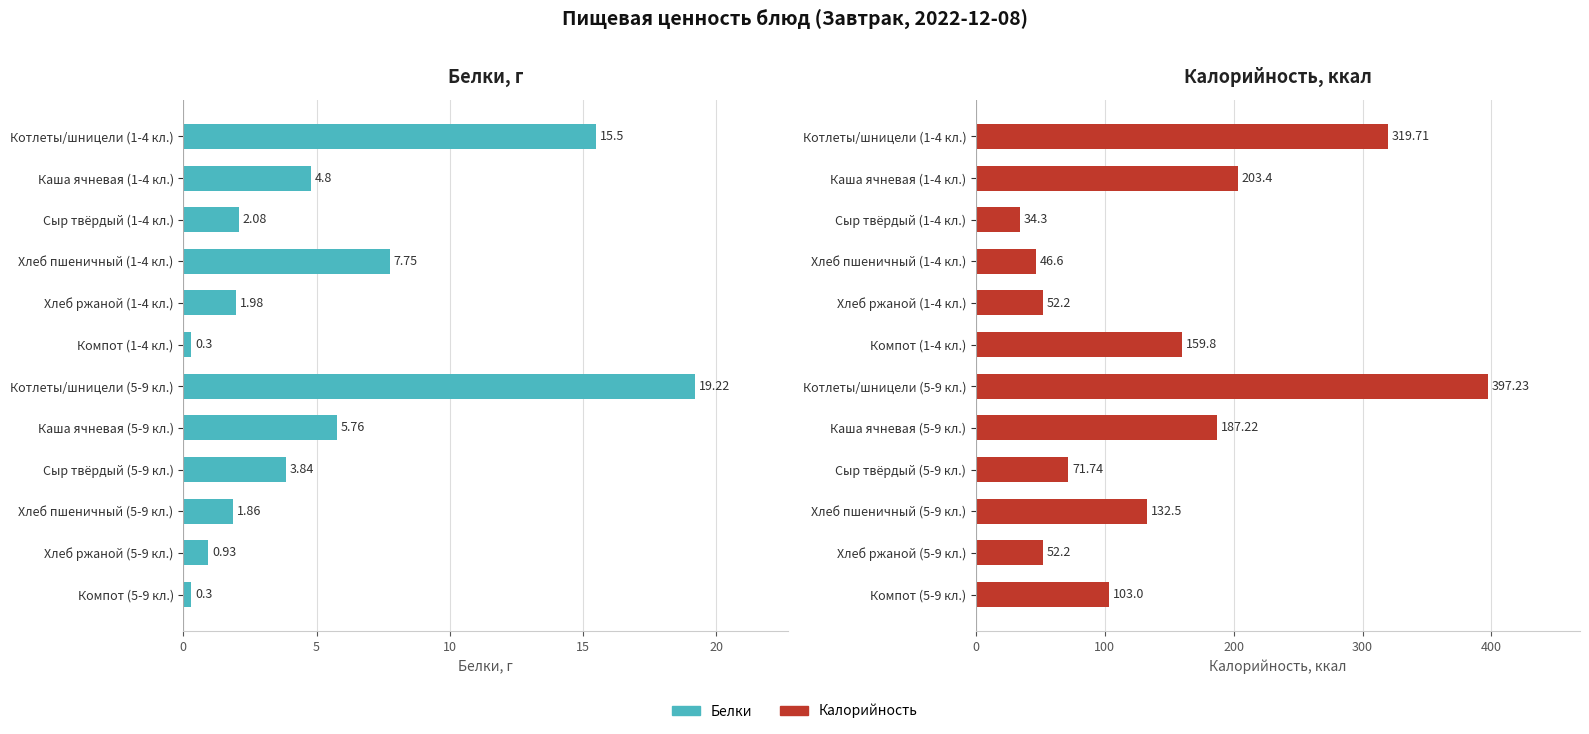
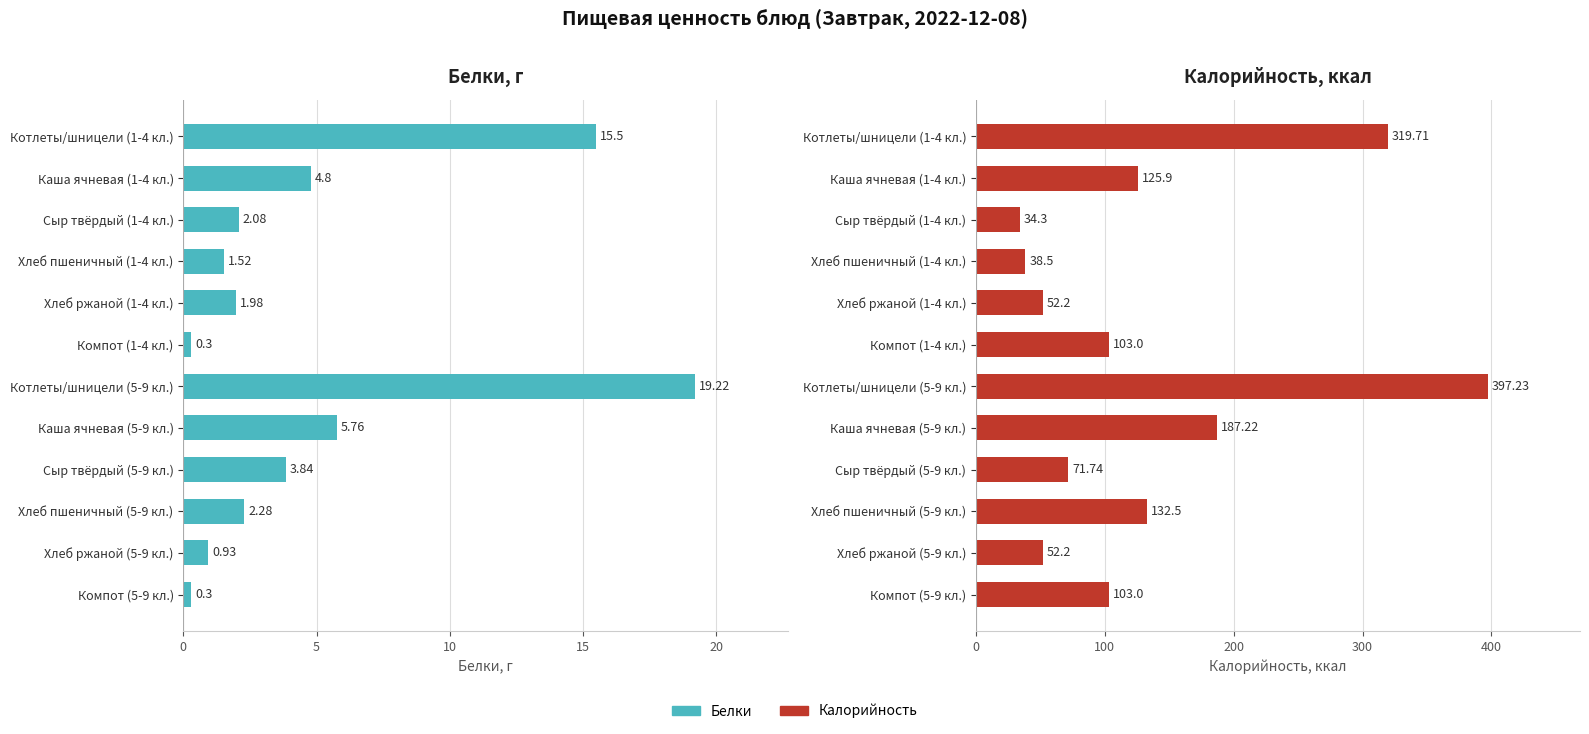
  {
    "Белки, г": {
      "Котлеты/шницели (1-4 кл.)": 15.5,
      "Каша ячневая (1-4 кл.)": 4.8,
      "Сыр твёрдый (1-4 кл.)": 2.08,
-     "Хлеб пшеничный (1-4 кл.)": 7.75,
+     "Хлеб пшеничный (1-4 кл.)": 1.52,
      "Хлеб ржаной (1-4 кл.)": 1.98,
      "Компот (1-4 кл.)": 0.3,
      "Котлеты/шницели (5-9 кл.)": 19.22,
      "Каша ячневая (5-9 кл.)": 5.76,
      "Сыр твёрдый (5-9 кл.)": 3.84,
-     "Хлеб пшеничный (5-9 кл.)": 1.86,
+     "Хлеб пшеничный (5-9 кл.)": 2.28,
      "Хлеб ржаной (5-9 кл.)": 0.93,
      "Компот (5-9 кл.)": 0.3
    },
    "Калорийность, ккал": {
      "Котлеты/шницели (1-4 кл.)": 319.71,
-     "Каша ячневая (1-4 кл.)": 203.4,
+     "Каша ячневая (1-4 кл.)": 125.9,
      "Сыр твёрдый (1-4 кл.)": 34.3,
-     "Хлеб пшеничный (1-4 кл.)": 46.6,
+     "Хлеб пшеничный (1-4 кл.)": 38.5,
      "Хлеб ржаной (1-4 кл.)": 52.2,
-     "Компот (1-4 кл.)": 159.8,
+     "Компот (1-4 кл.)": 103.0,
      "Котлеты/шницели (5-9 кл.)": 397.23,
      "Каша ячневая (5-9 кл.)": 187.22,
      "Сыр твёрдый (5-9 кл.)": 71.74,
      "Хлеб пшеничный (5-9 кл.)": 132.5,
      "Хлеб ржаной (5-9 кл.)": 52.2,
      "Компот (5-9 кл.)": 103.0
    }
  }
